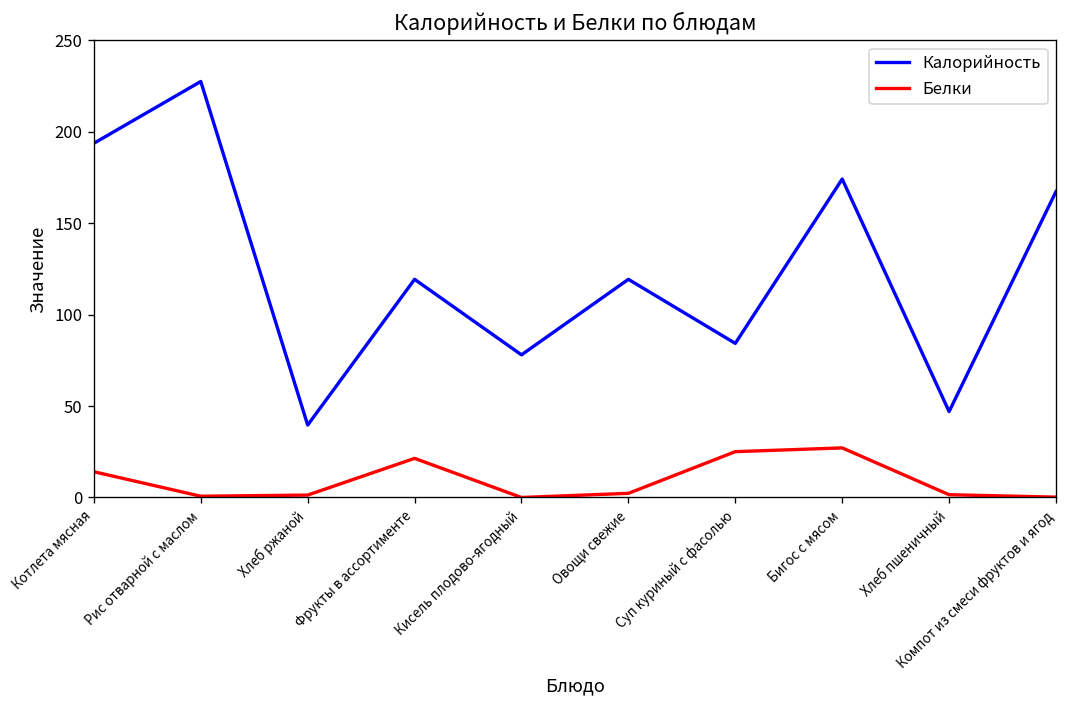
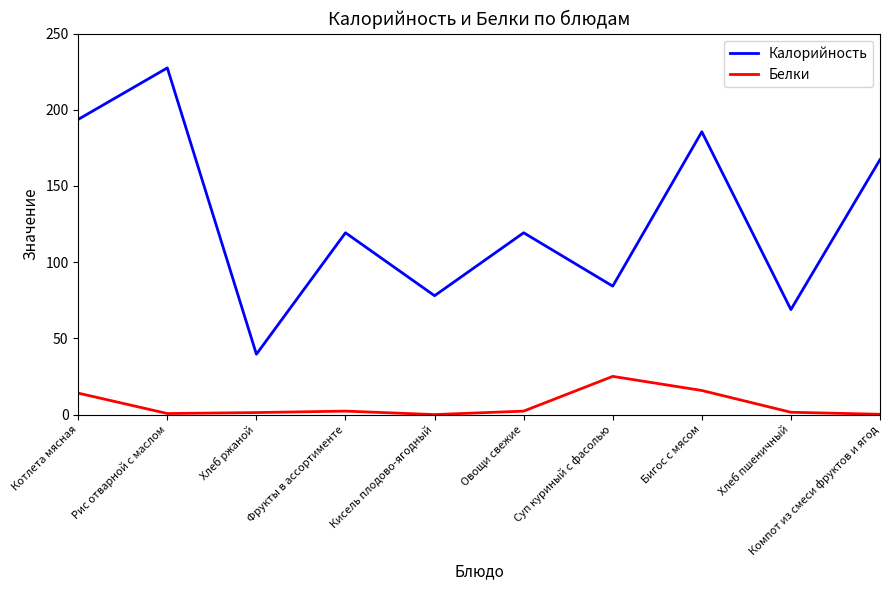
  {
    "Калорийность": {
      "Котлета мясная": 194,
      "Рис отварной с маслом": 227,
      "Хлеб ржаной": 40,
      "Фрукты в ассортименте": 119,
      "Кисель плодово-ягодный": 78,
      "Овощи свежие": 119,
      "Суп куриный с фасолью": 84,
-     "Бигос с мясом": 174,
-     "Хлеб пшеничный": 47,
+     "Бигос с мясом": 186,
+     "Хлеб пшеничный": 69,
      "Компот из смеси фруктов и ягод": 167
    },
    "Белки": {
      "Котлета мясная": 14,
      "Рис отварной с маслом": 1,
      "Хлеб ржаной": 1,
-     "Фрукты в ассортименте": 21,
+     "Фрукты в ассортименте": 2,
      "Кисель плодово-ягодный": 0,
      "Овощи свежие": 2,
      "Суп куриный с фасолью": 25,
-     "Бигос с мясом": 27,
+     "Бигос с мясом": 16,
      "Хлеб пшеничный": 2,
      "Компот из смеси фруктов и ягод": 0
    }
  }
